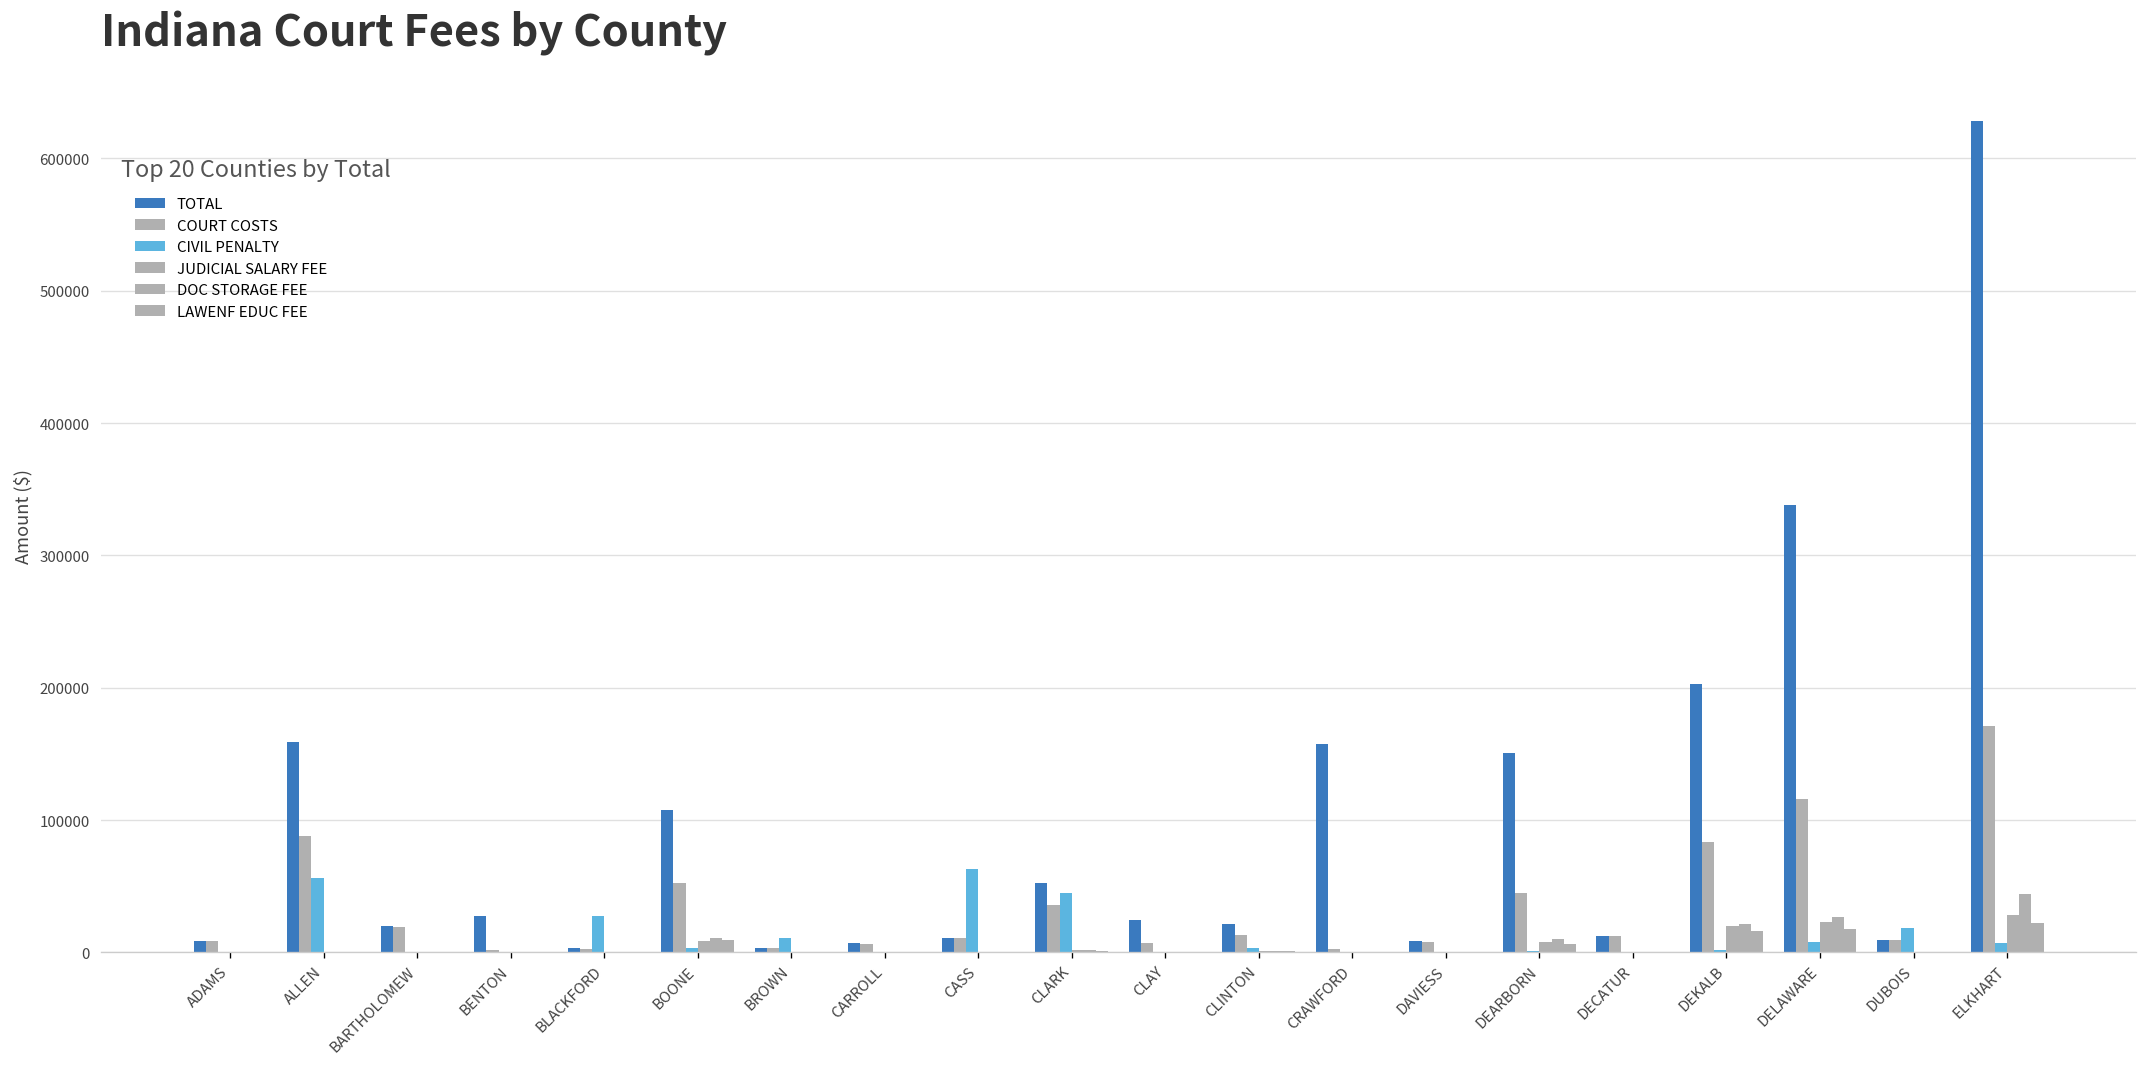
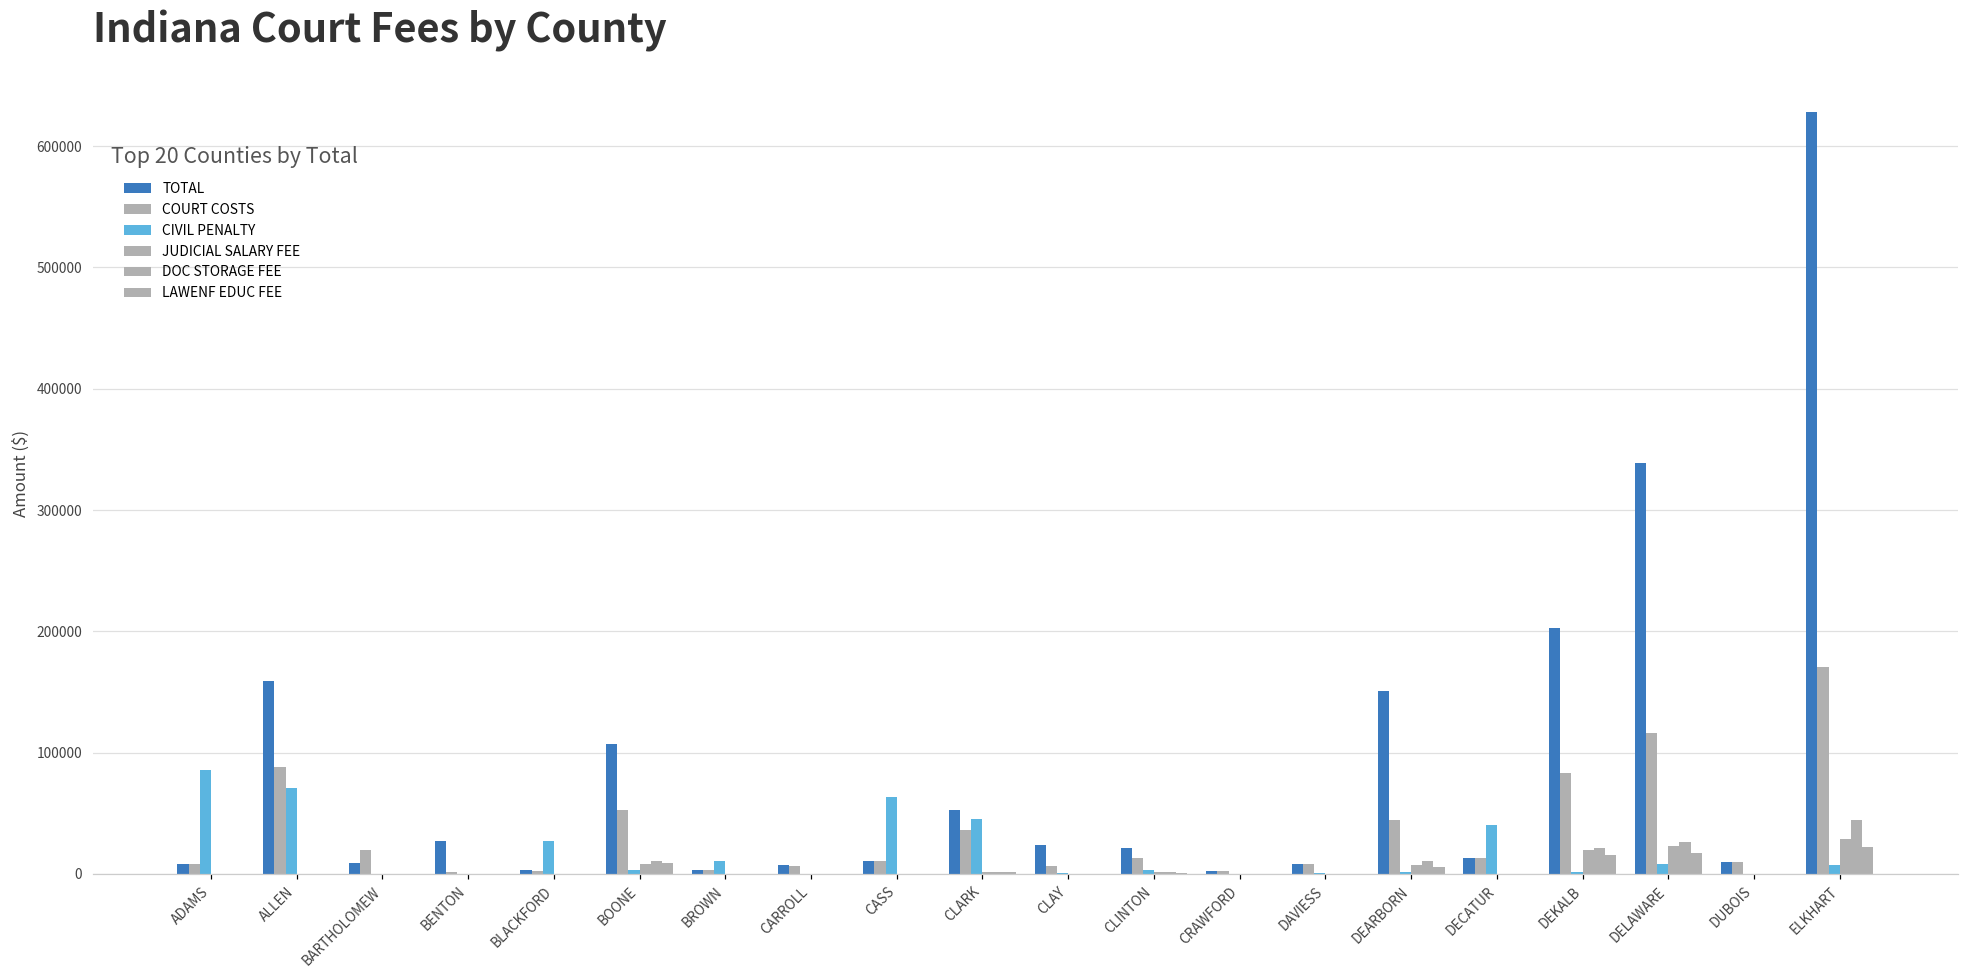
  {
    "TOTAL": {
      "ADAMS": 9000,
      "ALLEN": 159000,
-     "BARTHOLOMEW": 20000,
+     "BARTHOLOMEW": 9000,
      "BENTON": 27000,
      "BLACKFORD": 4000,
      "BOONE": 107000,
      "BROWN": 4000,
      "CARROLL": 7000,
      "CASS": 11000,
      "CLARK": 53000,
      "CLAY": 24000,
      "CLINTON": 22000,
-     "CRAWFORD": 158000,
+     "CRAWFORD": 3000,
      "DAVIESS": 9000,
      "DEARBORN": 151000,
      "DECATUR": 13000,
      "DEKALB": 203000,
      "DELAWARE": 338000,
      "DUBOIS": 10000,
      "ELKHART": 629000
    },
    "CIVIL PENALTY": {
-     "ADAMS": 0,
-     "ALLEN": 56000,
+     "ADAMS": 86000,
+     "ALLEN": 71000,
      "BENTON": 0,
      "BLACKFORD": 27000,
      "BOONE": 3000,
      "BROWN": 11000,
      "CASS": 63000,
      "CLARK": 45000,
      "CLINTON": 3000,
      "CRAWFORD": 0,
-     "DECATUR": 0,
+     "DECATUR": 40000,
      "DELAWARE": 8000,
-     "DUBOIS": 18000,
+     "DUBOIS": 0,
      "ELKHART": 7000
    }
  }
